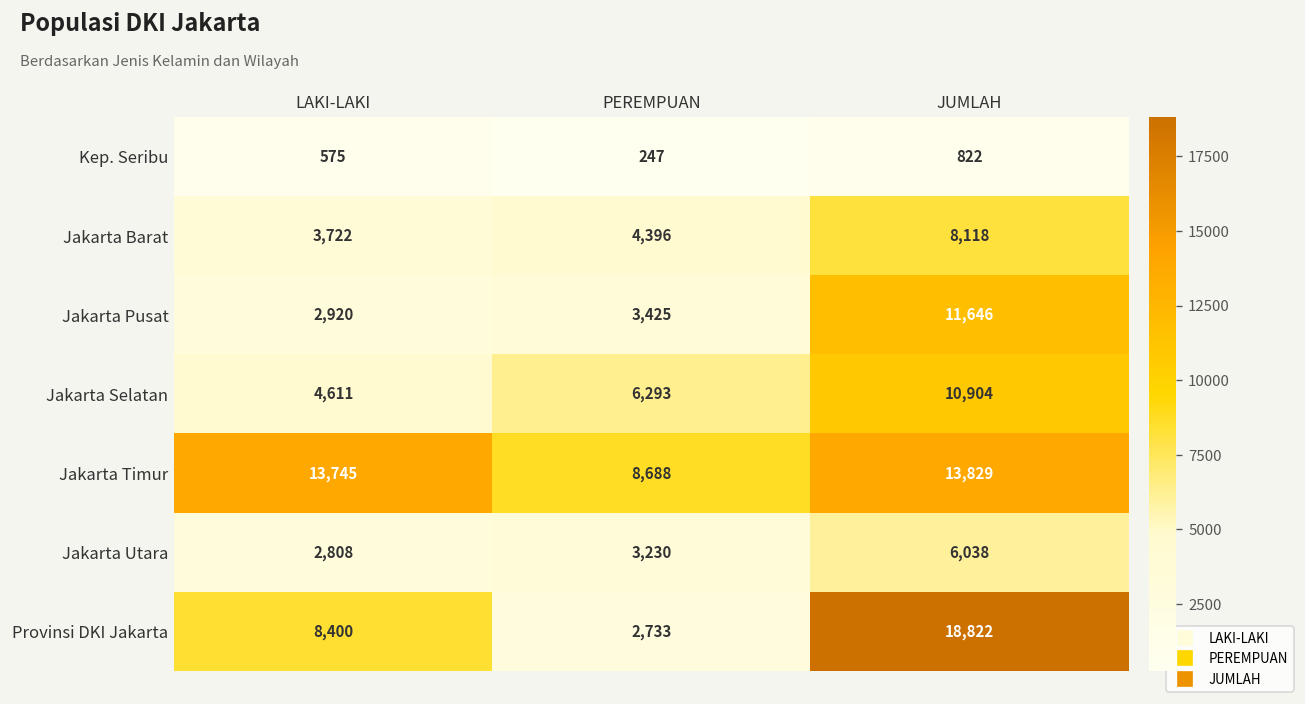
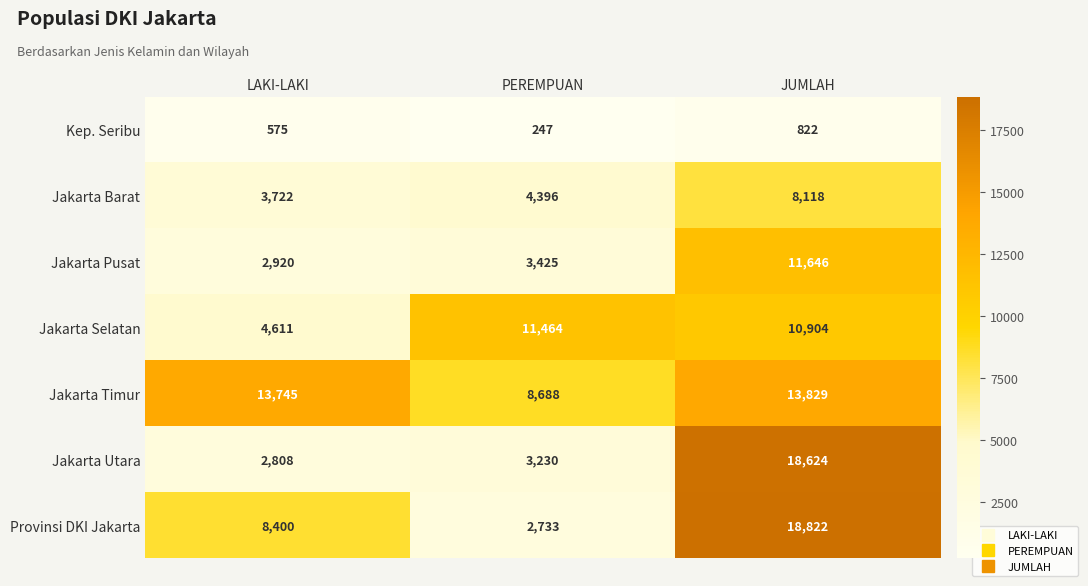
  {
    "Kep. Seribu": {
      "LAKI-LAKI": "575",
      "PEREMPUAN": "247",
      "JUMLAH": "822"
    },
    "Jakarta Barat": {
      "LAKI-LAKI": "3,722",
      "PEREMPUAN": "4,396",
      "JUMLAH": "8,118"
    },
    "Jakarta Pusat": {
      "LAKI-LAKI": "2,920",
      "PEREMPUAN": "3,425",
      "JUMLAH": "11,646"
    },
    "Jakarta Selatan": {
      "LAKI-LAKI": "4,611",
-     "PEREMPUAN": "6,293",
+     "PEREMPUAN": "11,464",
      "JUMLAH": "10,904"
    },
    "Jakarta Timur": {
      "LAKI-LAKI": "13,745",
      "PEREMPUAN": "8,688",
      "JUMLAH": "13,829"
    },
    "Jakarta Utara": {
      "LAKI-LAKI": "2,808",
      "PEREMPUAN": "3,230",
-     "JUMLAH": "6,038"
+     "JUMLAH": "18,624"
    },
    "Provinsi DKI Jakarta": {
      "LAKI-LAKI": "8,400",
      "PEREMPUAN": "2,733",
      "JUMLAH": "18,822"
    }
  }
